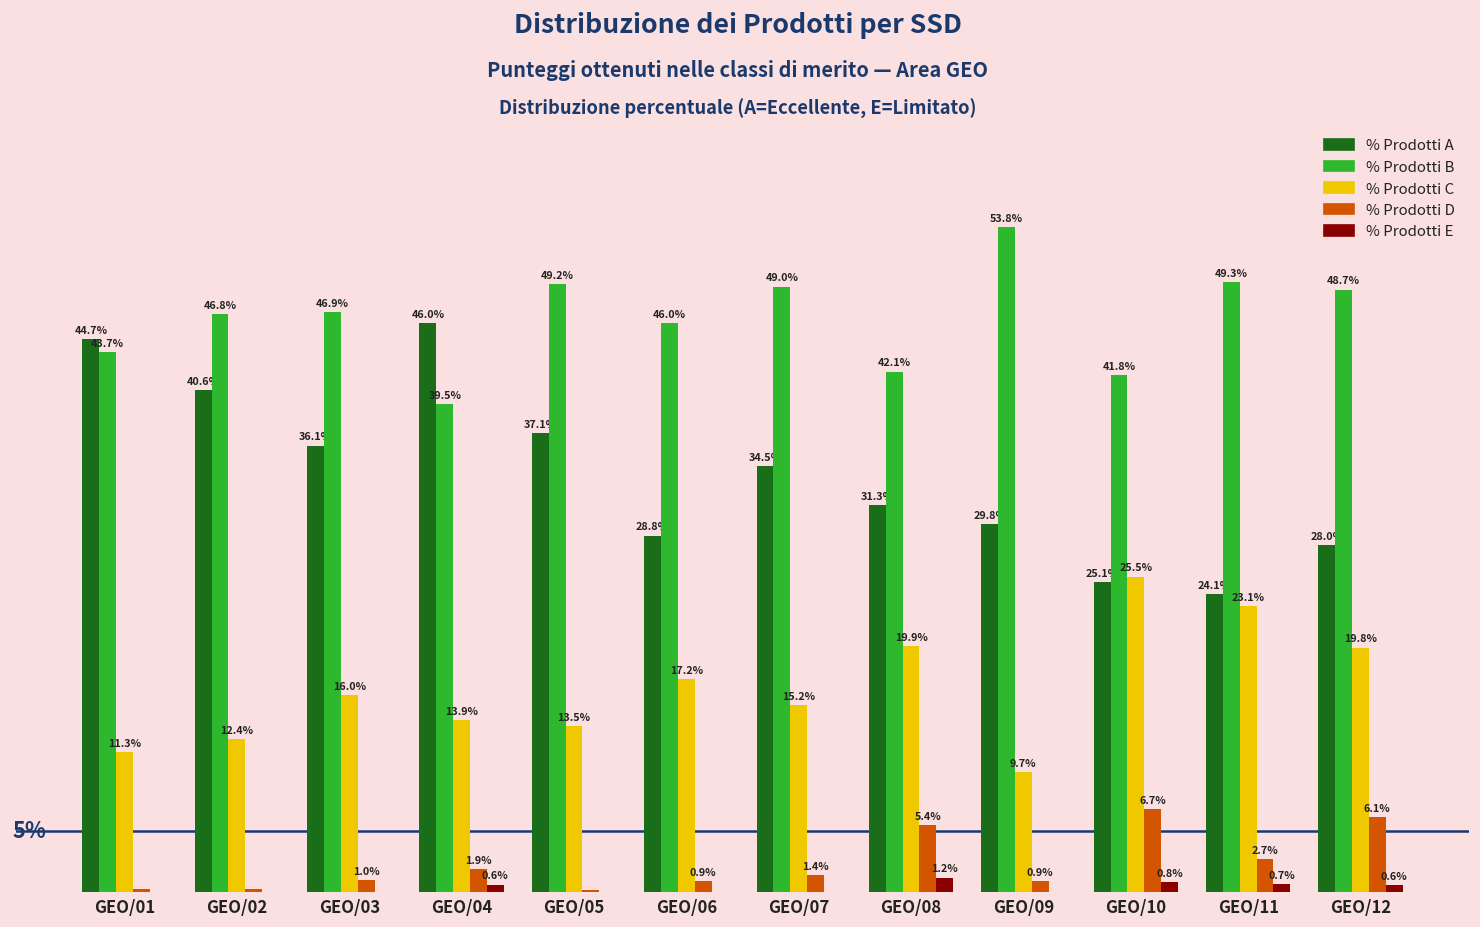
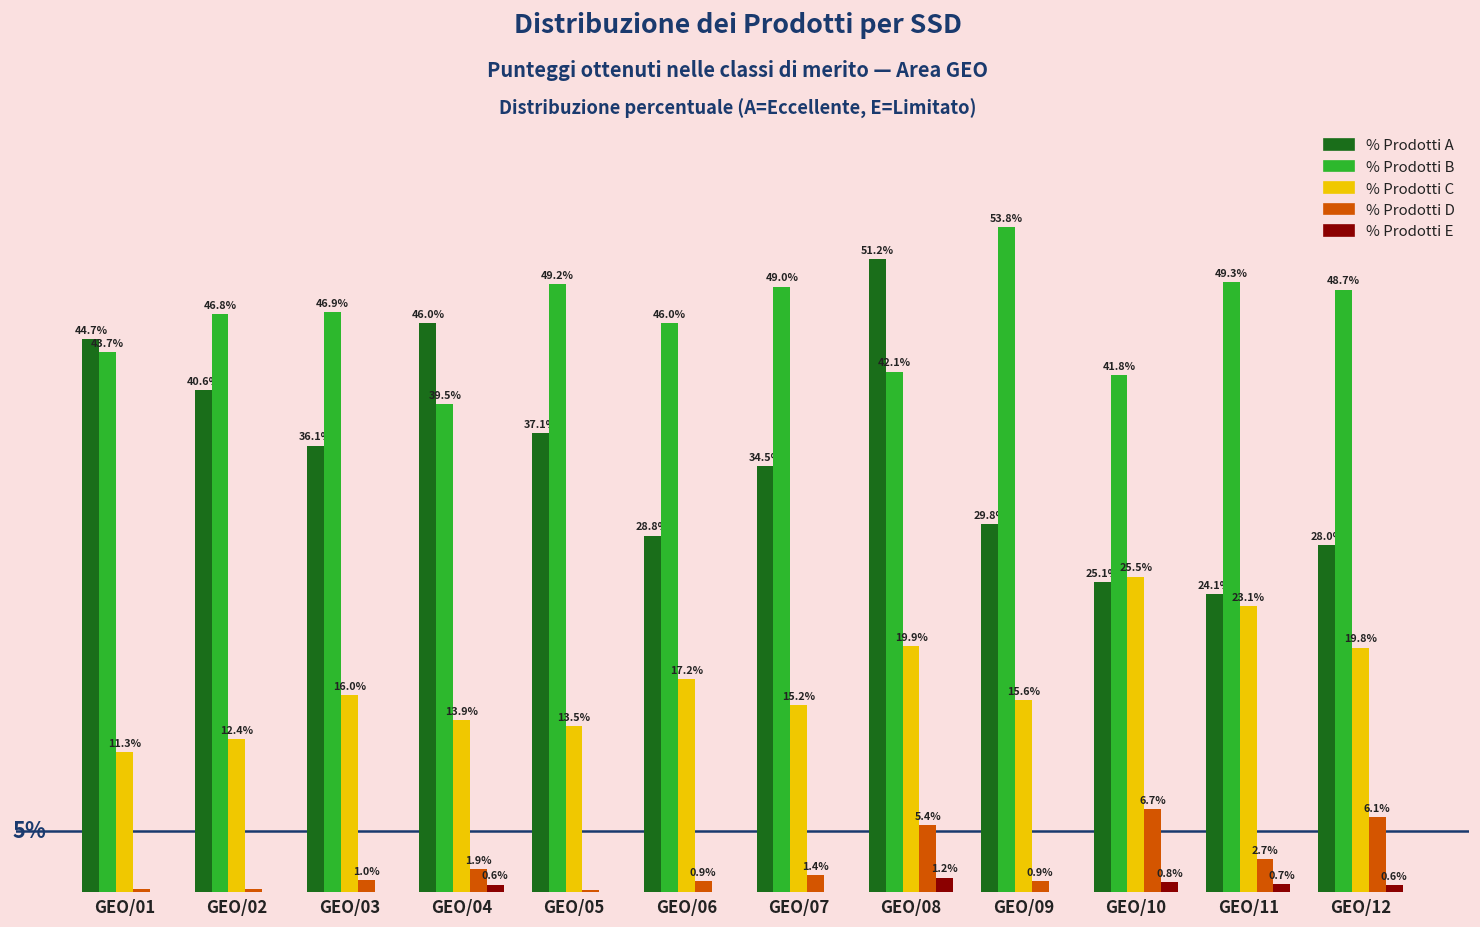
  {
    "% Prodotti A": {
      "GEO/01": "44.7%",
      "GEO/02": "40.6%",
      "GEO/03": "36.1%",
      "GEO/04": "46.0%",
      "GEO/05": "37.1%",
      "GEO/06": "28.8%",
      "GEO/07": "34.5%",
-     "GEO/08": "31.3%",
+     "GEO/08": "51.2%",
      "GEO/09": "29.8%",
      "GEO/10": "25.1%",
      "GEO/11": "24.1%",
      "GEO/12": "28.0%"
    },
    "% Prodotti B": {
      "GEO/01": "43.7%",
      "GEO/02": "46.8%",
      "GEO/03": "46.9%",
      "GEO/04": "39.5%",
      "GEO/05": "49.2%",
      "GEO/06": "46.0%",
      "GEO/07": "49.0%",
      "GEO/08": "42.1%",
      "GEO/09": "53.8%",
      "GEO/10": "41.8%",
      "GEO/11": "49.3%",
      "GEO/12": "48.7%"
    },
    "% Prodotti C": {
      "GEO/01": "11.3%",
      "GEO/02": "12.4%",
      "GEO/03": "16.0%",
      "GEO/04": "13.9%",
      "GEO/05": "13.5%",
      "GEO/06": "17.2%",
      "GEO/07": "15.2%",
      "GEO/08": "19.9%",
-     "GEO/09": "9.7%",
+     "GEO/09": "15.6%",
      "GEO/10": "25.5%",
      "GEO/11": "23.1%",
      "GEO/12": "19.8%"
    },
    "% Prodotti D": {
      "GEO/03": "1.0%",
      "GEO/04": "1.9%",
      "GEO/06": "0.9%",
      "GEO/07": "1.4%",
      "GEO/08": "5.4%",
      "GEO/09": "0.9%",
      "GEO/10": "6.7%",
      "GEO/11": "2.7%",
      "GEO/12": "6.1%"
    },
    "% Prodotti E": {
      "GEO/04": "0.6%",
      "GEO/08": "1.2%",
      "GEO/10": "0.8%",
      "GEO/11": "0.7%",
      "GEO/12": "0.6%"
    }
  }
